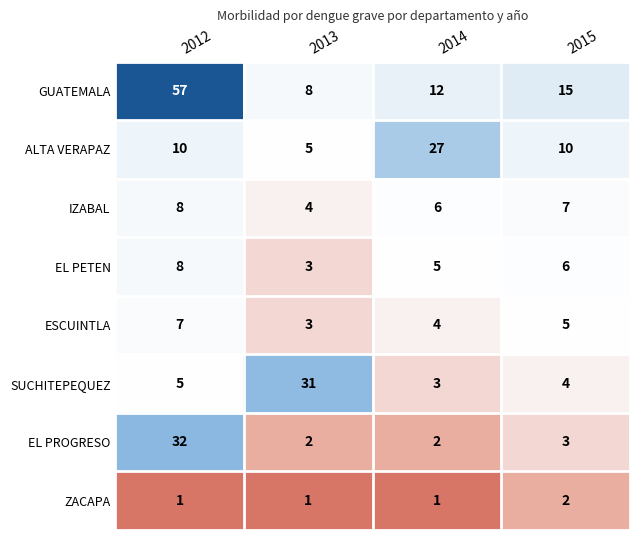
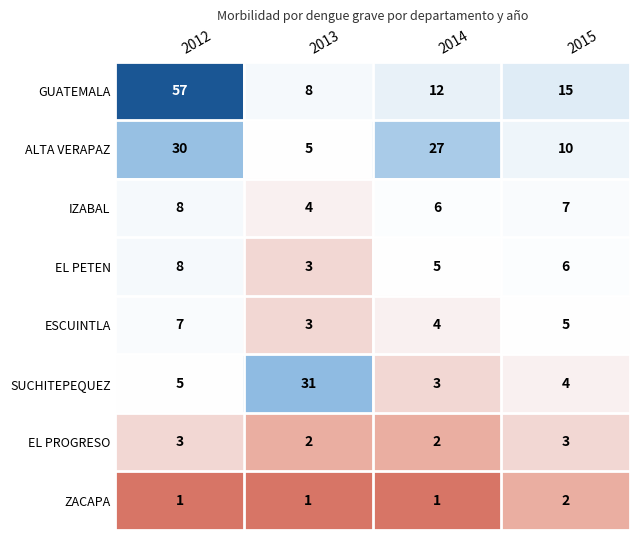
  {
    "GUATEMALA": {
      "2012": 57,
      "2013": 8,
      "2014": 12,
      "2015": 15
    },
    "ALTA VERAPAZ": {
-     "2012": 10,
+     "2012": 30,
      "2013": 5,
      "2014": 27,
      "2015": 10
    },
    "IZABAL": {
      "2012": 8,
      "2013": 4,
      "2014": 6,
      "2015": 7
    },
    "EL PETEN": {
      "2012": 8,
      "2013": 3,
      "2014": 5,
      "2015": 6
    },
    "ESCUINTLA": {
      "2012": 7,
      "2013": 3,
      "2014": 4,
      "2015": 5
    },
    "SUCHITEPEQUEZ": {
      "2012": 5,
      "2013": 31,
      "2014": 3,
      "2015": 4
    },
    "EL PROGRESO": {
-     "2012": 32,
+     "2012": 3,
      "2013": 2,
      "2014": 2,
      "2015": 3
    },
    "ZACAPA": {
      "2012": 1,
      "2013": 1,
      "2014": 1,
      "2015": 2
    }
  }
